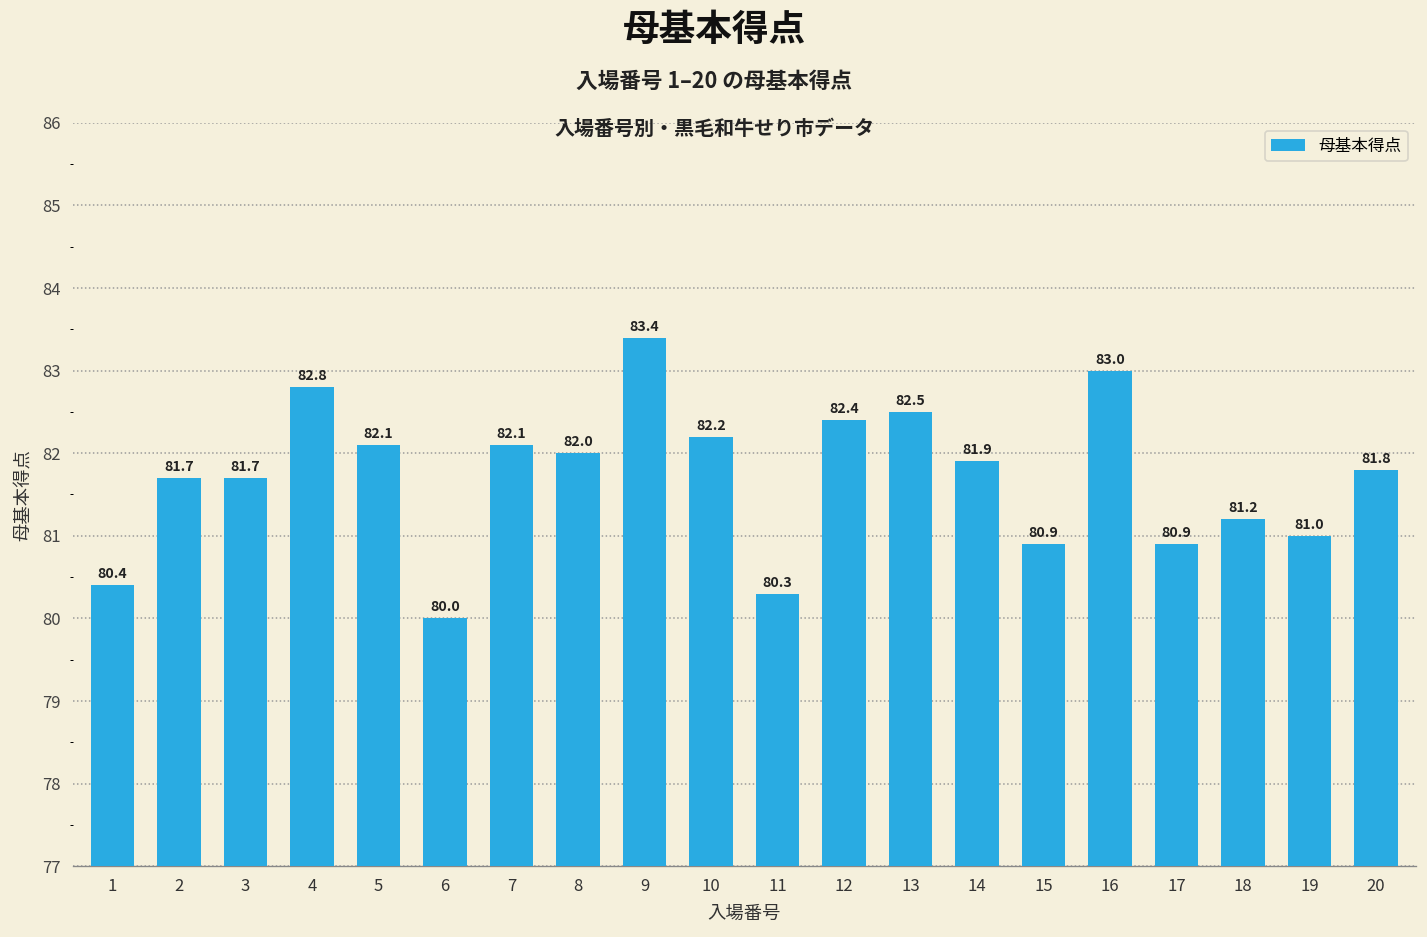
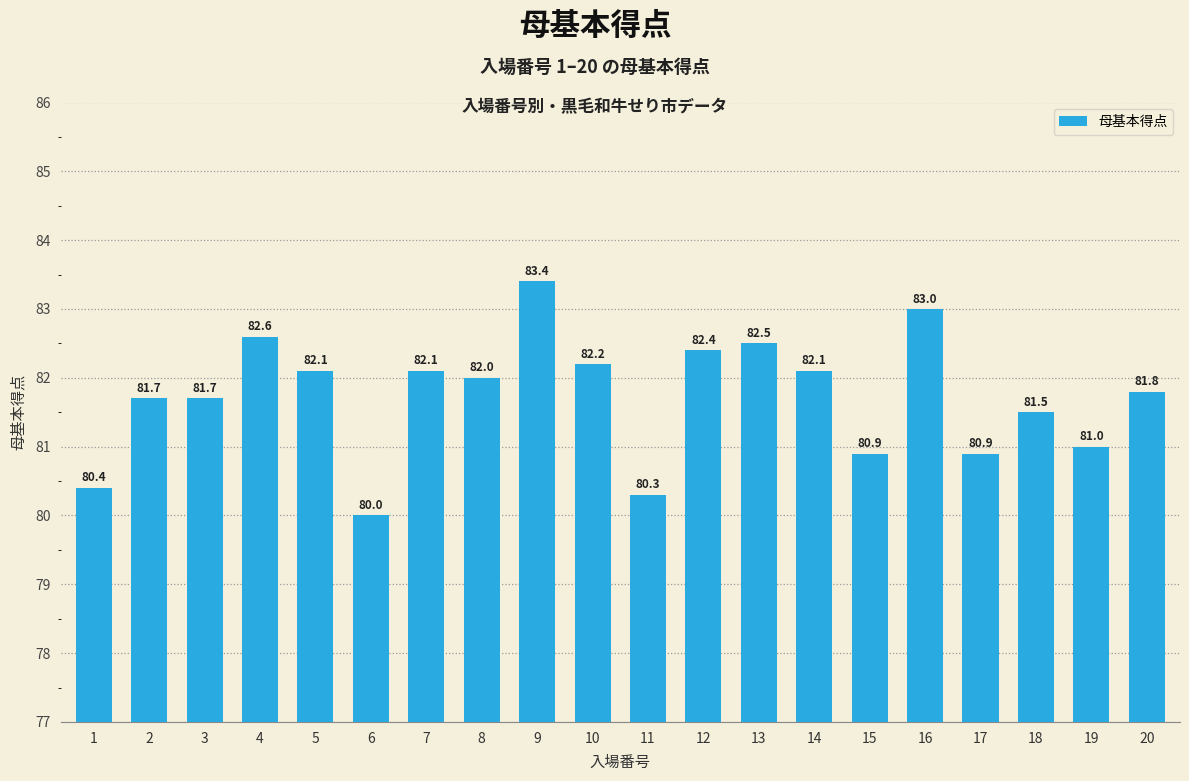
  {
    "1": 80.4,
    "2": 81.7,
    "3": 81.7,
-   "4": 82.8,
+   "4": 82.6,
    "5": 82.1,
    "6": 80.0,
    "7": 82.1,
    "8": 82.0,
    "9": 83.4,
    "10": 82.2,
    "11": 80.3,
    "12": 82.4,
    "13": 82.5,
-   "14": 81.9,
+   "14": 82.1,
    "15": 80.9,
    "16": 83.0,
    "17": 80.9,
-   "18": 81.2,
+   "18": 81.5,
    "19": 81.0,
    "20": 81.8
  }
